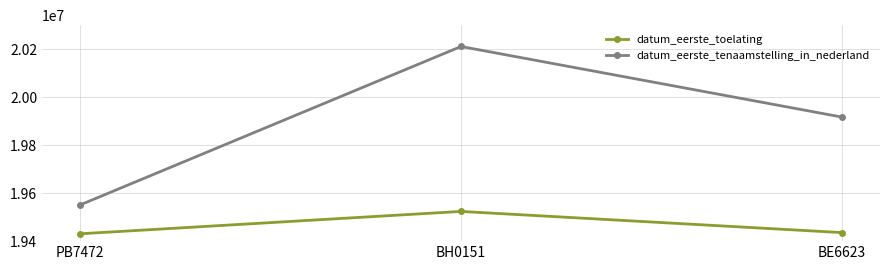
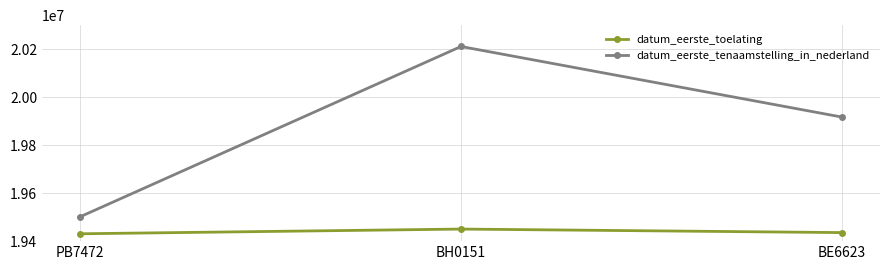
  {
    "datum_eerste_toelating": {
      "PB7472": 19430000,
-     "BH0151": 19520000,
+     "BH0151": 19450000,
      "BE6623": 19440000
    },
    "datum_eerste_tenaamstelling_in_nederland": {
-     "PB7472": 19550000,
+     "PB7472": 19500000,
      "BH0151": 20210000,
      "BE6623": 19920000
    }
  }
